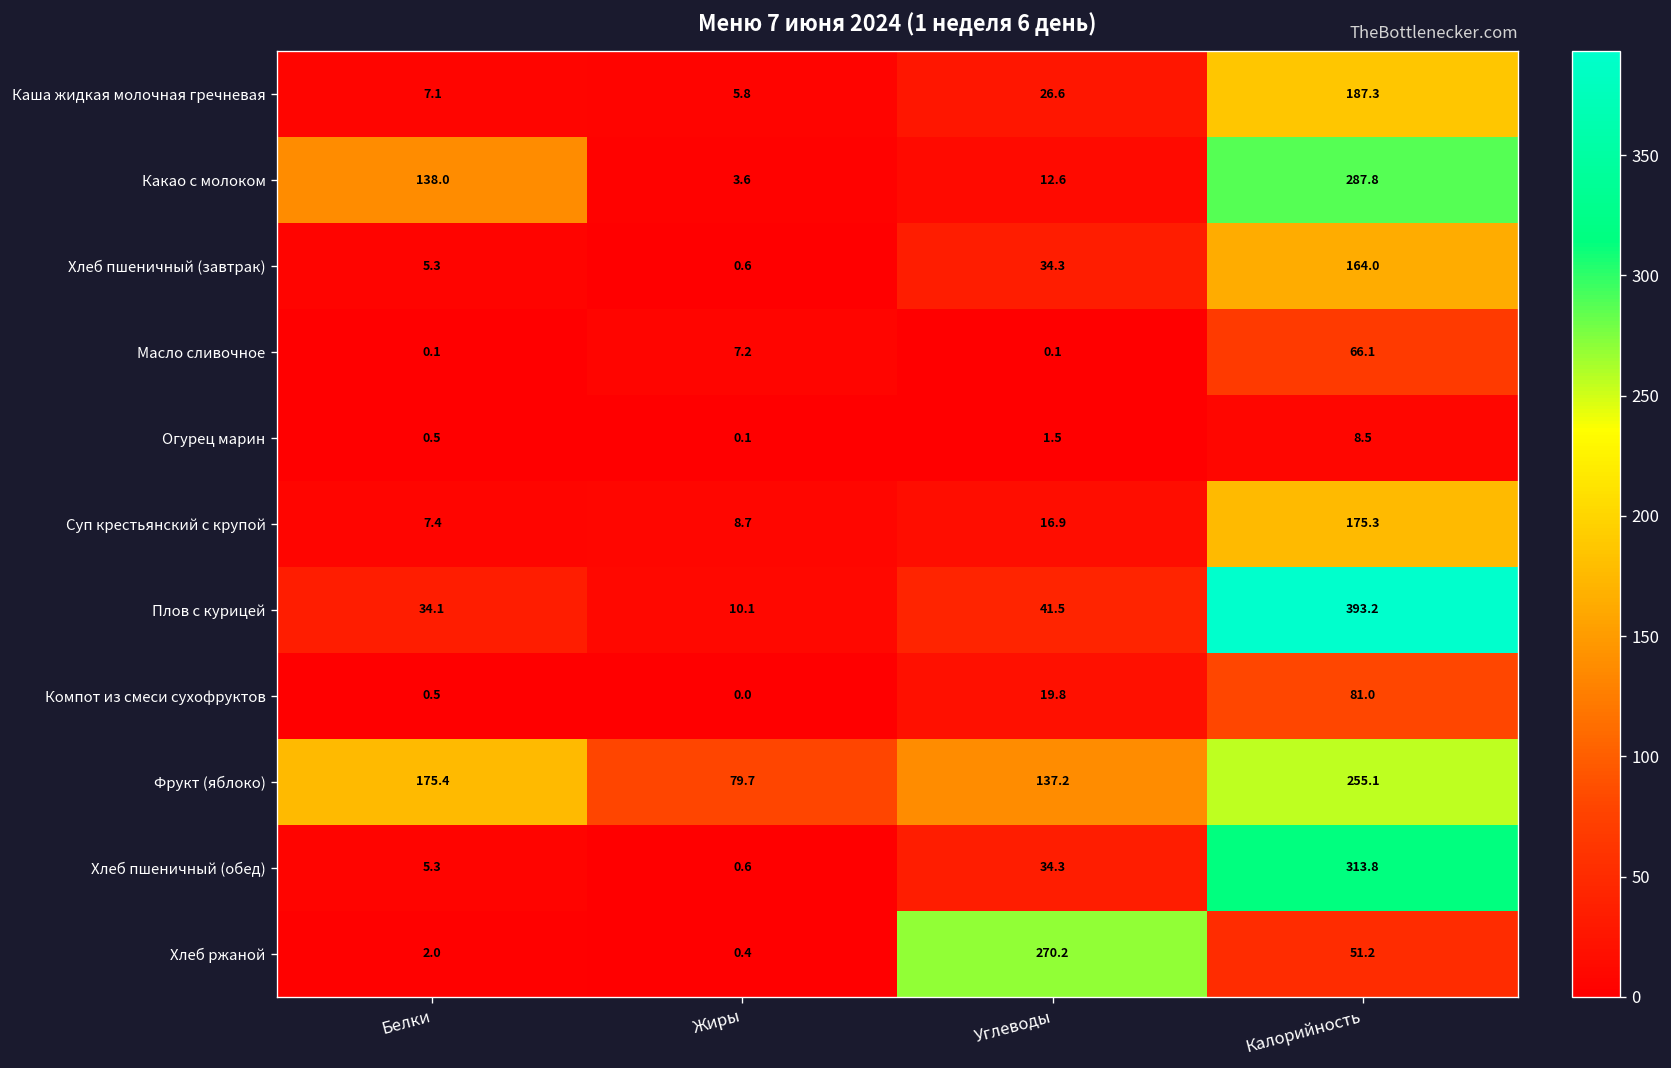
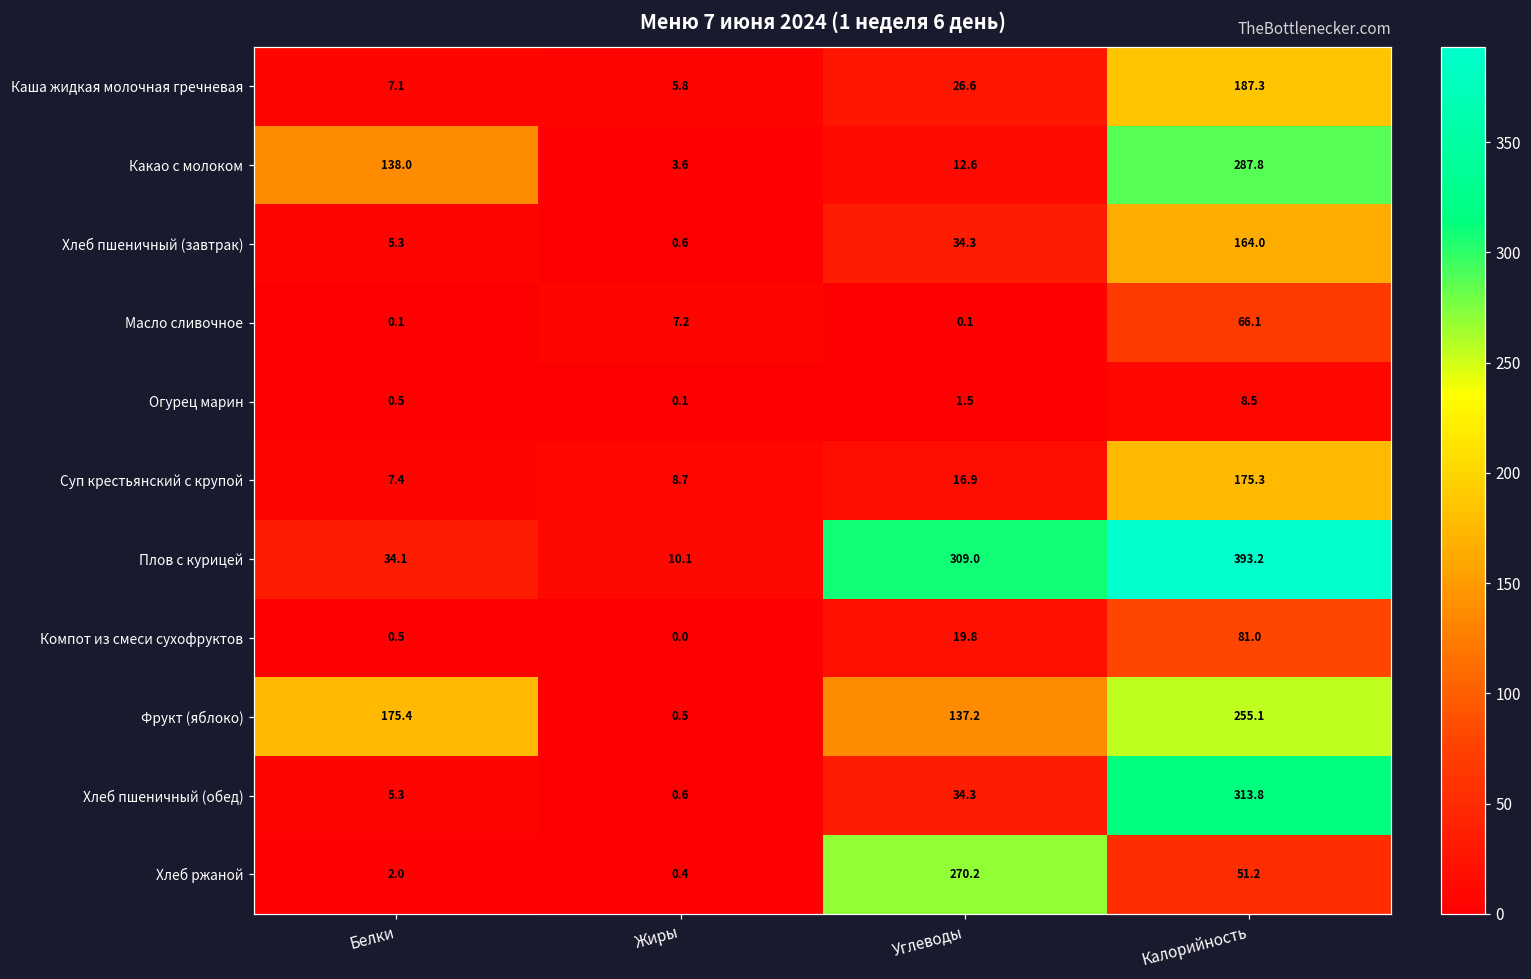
  {
    "Каша жидкая молочная гречневая": {
      "Белки": 7.1,
      "Жиры": 5.8,
      "Углеводы": 26.6,
      "Калорийность": 187.3
    },
    "Какао с молоком": {
      "Белки": 138.0,
      "Жиры": 3.6,
      "Углеводы": 12.6,
      "Калорийность": 287.8
    },
    "Хлеб пшеничный (завтрак)": {
      "Белки": 5.3,
      "Жиры": 0.6,
      "Углеводы": 34.3,
      "Калорийность": 164.0
    },
    "Масло сливочное": {
      "Белки": 0.1,
      "Жиры": 7.2,
      "Углеводы": 0.1,
      "Калорийность": 66.1
    },
    "Огурец марин": {
      "Белки": 0.5,
      "Жиры": 0.1,
      "Углеводы": 1.5,
      "Калорийность": 8.5
    },
    "Суп крестьянский с крупой": {
      "Белки": 7.4,
      "Жиры": 8.7,
      "Углеводы": 16.9,
      "Калорийность": 175.3
    },
    "Плов с курицей": {
      "Белки": 34.1,
      "Жиры": 10.1,
-     "Углеводы": 41.5,
+     "Углеводы": 309.0,
      "Калорийность": 393.2
    },
    "Компот из смеси сухофруктов": {
      "Белки": 0.5,
      "Жиры": 0.0,
      "Углеводы": 19.8,
      "Калорийность": 81.0
    },
    "Фрукт (яблоко)": {
      "Белки": 175.4,
-     "Жиры": 79.7,
+     "Жиры": 0.5,
      "Углеводы": 137.2,
      "Калорийность": 255.1
    },
    "Хлеб пшеничный (обед)": {
      "Белки": 5.3,
      "Жиры": 0.6,
      "Углеводы": 34.3,
      "Калорийность": 313.8
    },
    "Хлеб ржаной": {
      "Белки": 2.0,
      "Жиры": 0.4,
      "Углеводы": 270.2,
      "Калорийность": 51.2
    }
  }
